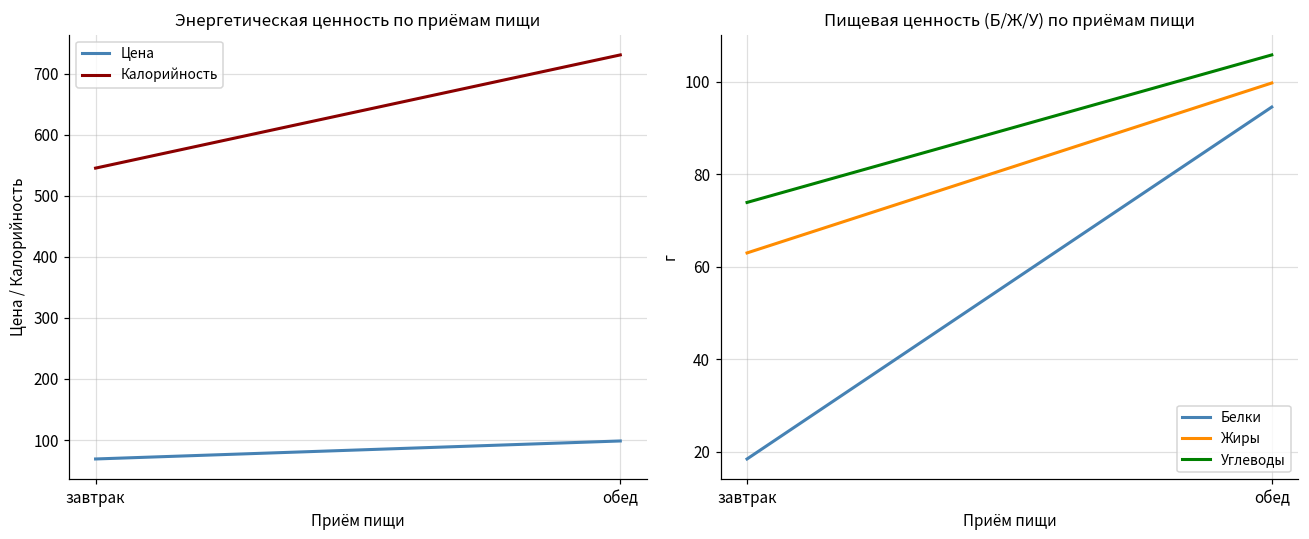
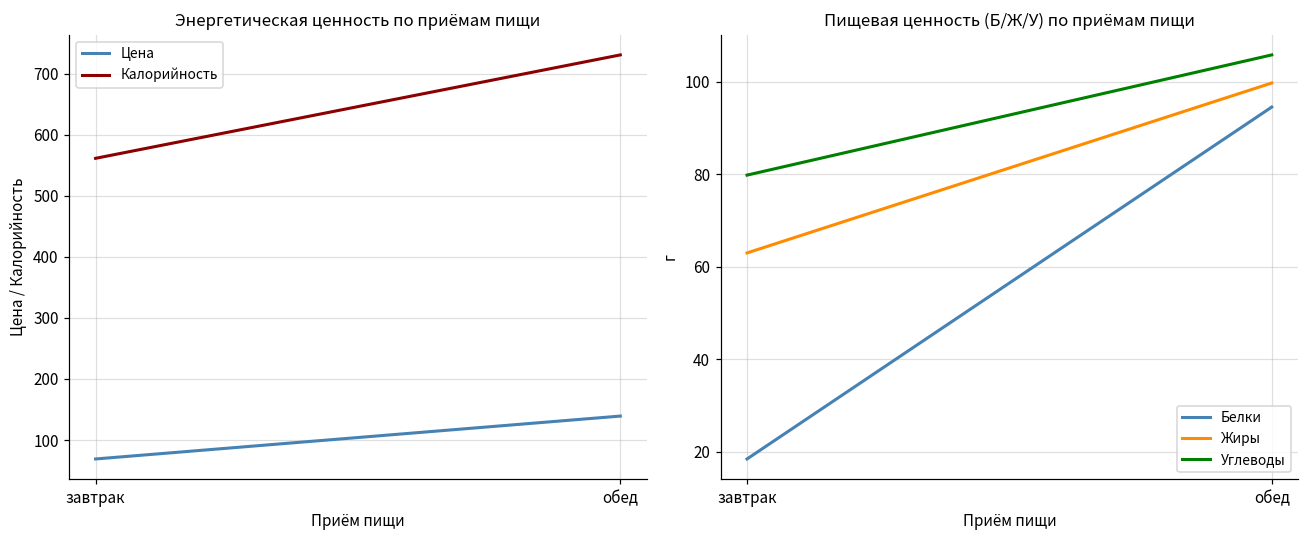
  {
    "Энергетическая ценность по приёмам пищи": {
      "Цена": {
        "завтрак": 70,
-       "обед": 100
+       "обед": 140
      },
      "Калорийность": {
-       "завтрак": 550,
+       "завтрак": 560,
        "обед": 730
      }
    },
    "Пищевая ценность (Б/Ж/У) по приёмам пищи": {
      "Белки": {
        "завтрак": 18,
        "обед": 94
      },
      "Жиры": {
        "завтрак": 63,
        "обед": 100
      },
      "Углеводы": {
-       "завтрак": 74,
+       "завтрак": 80,
        "обед": 106
      }
    }
  }
